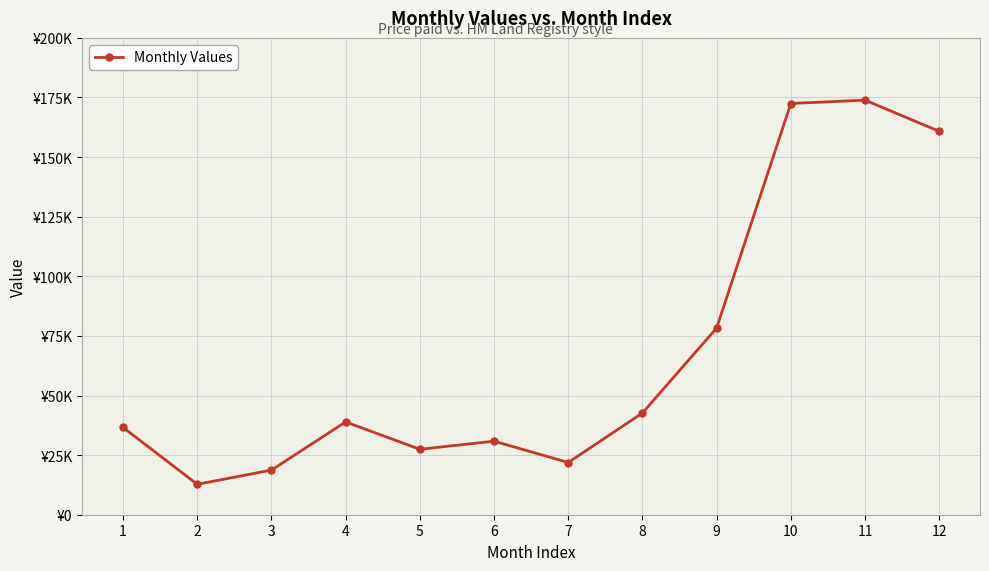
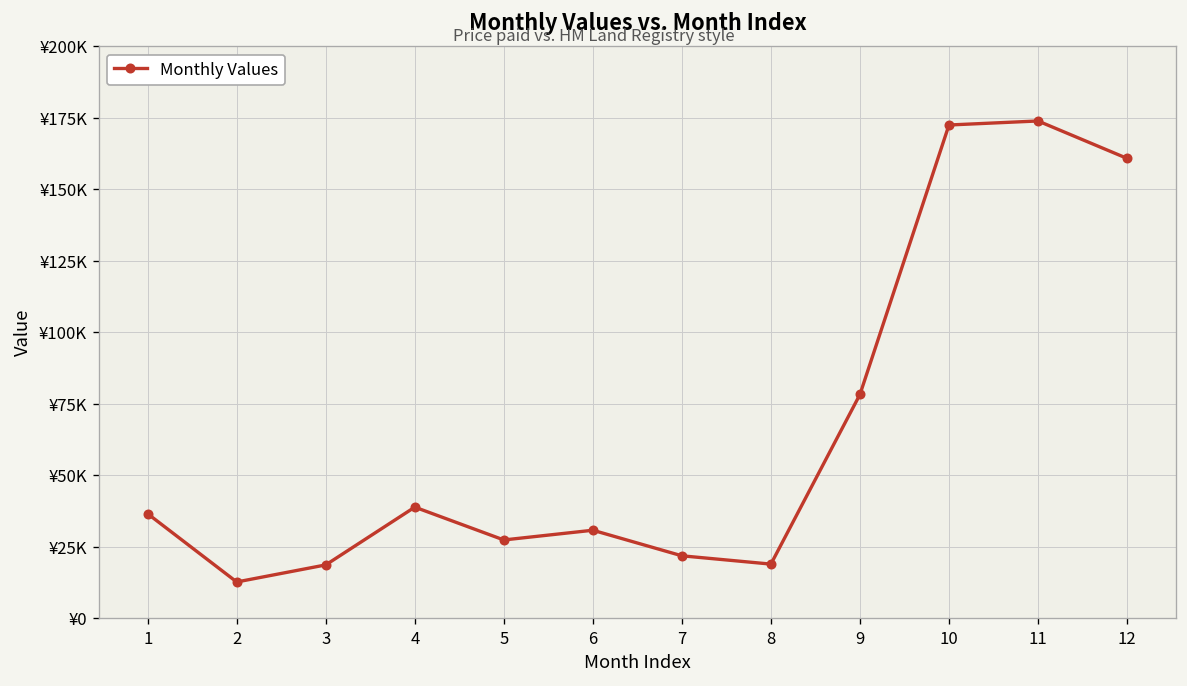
  {
    "1": "¥37000",
    "2": "¥13000",
    "3": "¥19000",
    "4": "¥39000",
    "5": "¥27000",
    "6": "¥31000",
    "7": "¥22000",
-   "8": "¥43000",
+   "8": "¥19000",
    "9": "¥78000",
    "10": "¥172000",
    "11": "¥174000",
    "12": "¥161000"
  }
